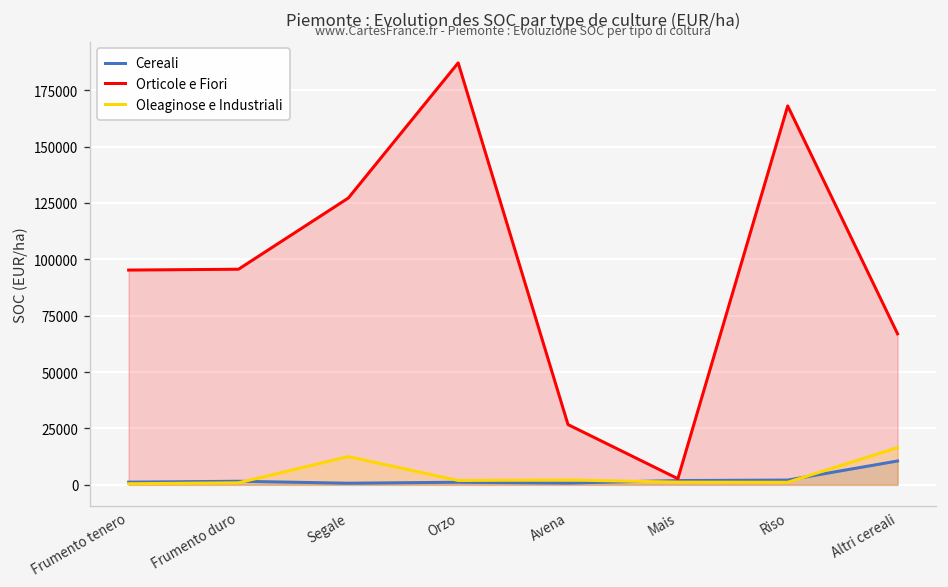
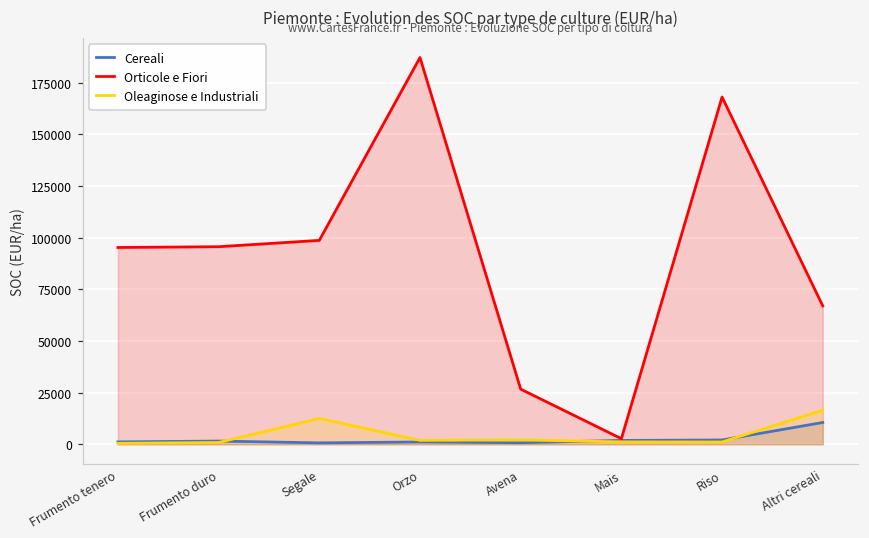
  {
    "Cereali": {
      "Segale": 1000,
      "Avena": 1000,
      "Altri cereali": 11000
    },
    "Orticole e Fiori": {
      "Frumento tenero": 95000,
      "Frumento duro": 96000,
-     "Segale": 127000,
+     "Segale": 99000,
      "Orzo": 187000,
      "Avena": 27000,
      "Riso": 168000,
      "Altri cereali": 67000
    },
    "Oleaginose e Industriali": {
      "Segale": 12000,
      "Avena": 2000,
      "Altri cereali": 16000
    }
  }
